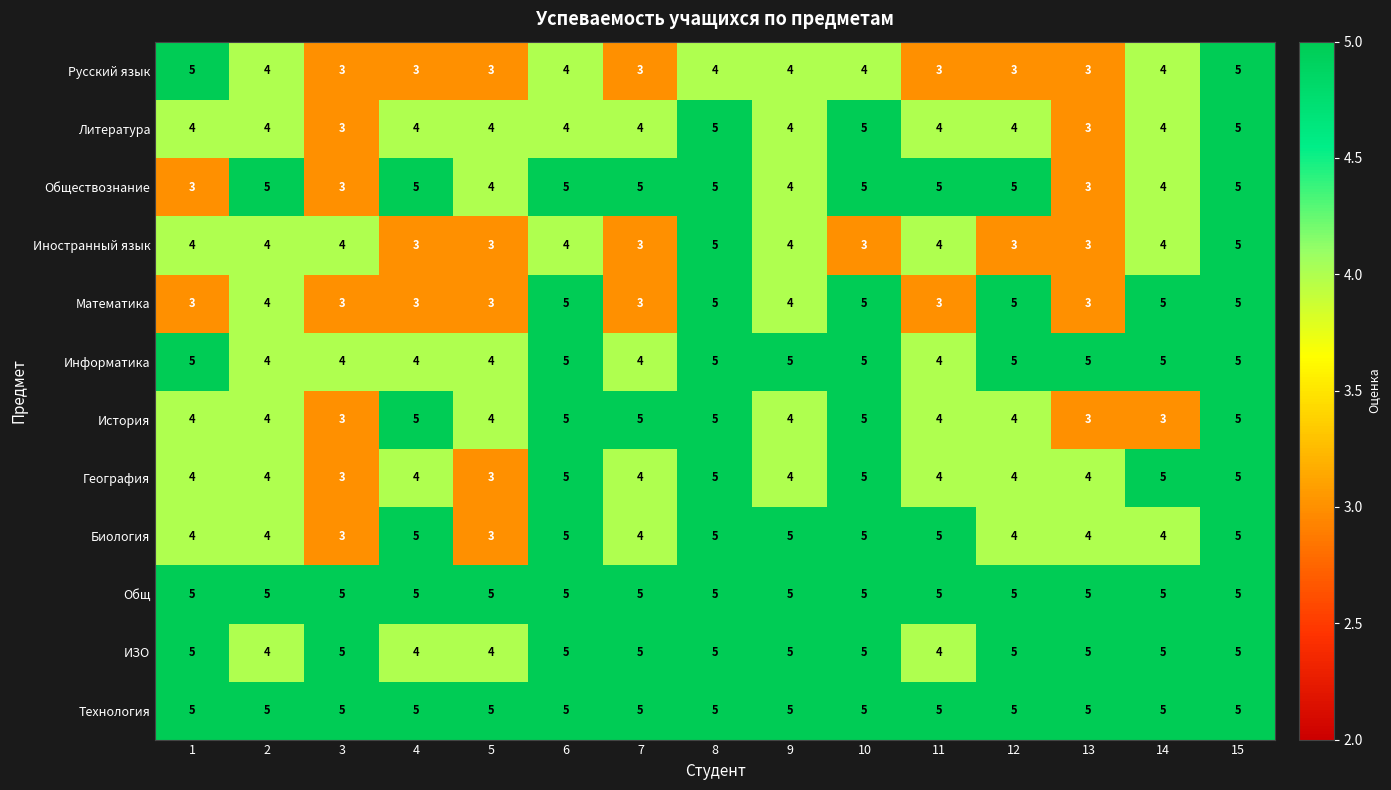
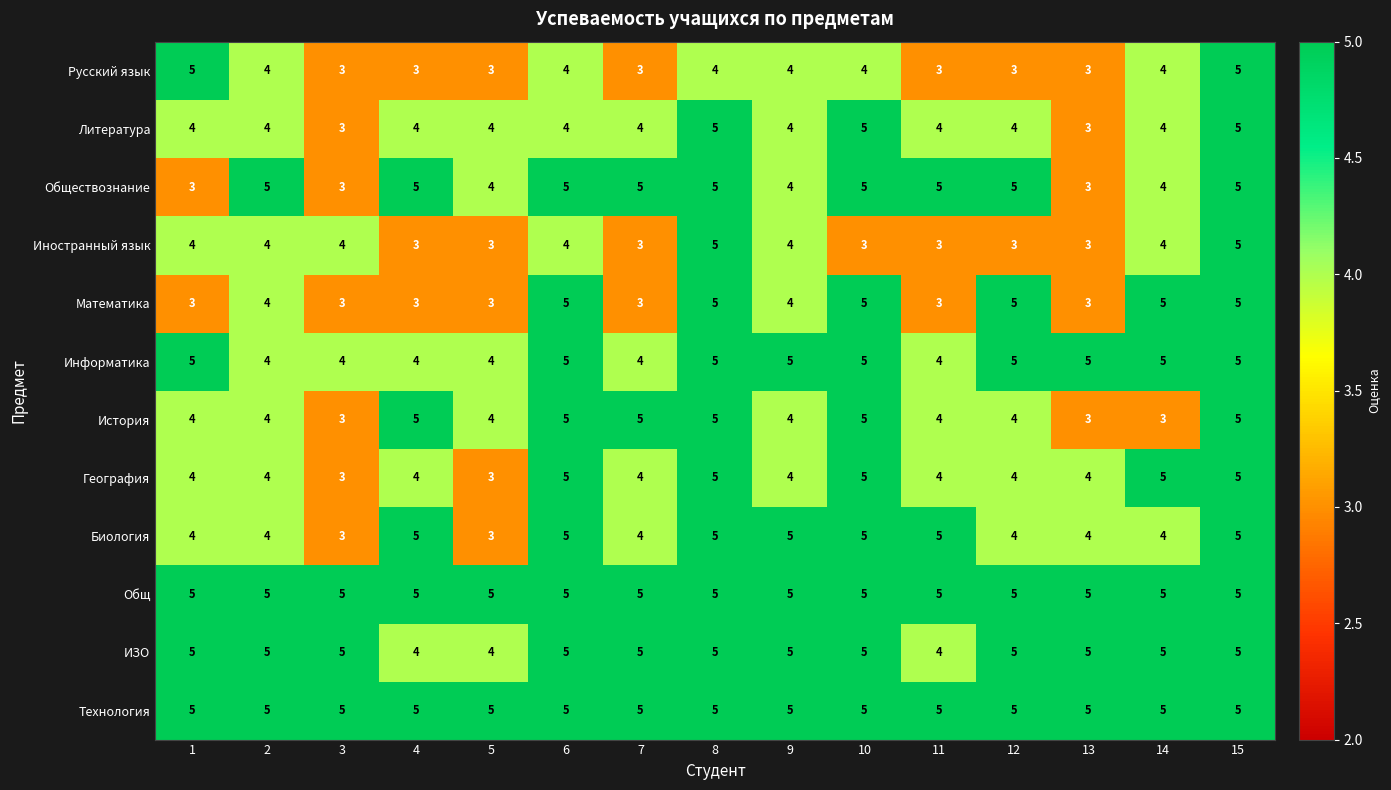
  {
    "Русский язык": {
      "1": 5,
      "2": 4,
      "3": 3,
      "4": 3,
      "5": 3,
      "6": 4,
      "7": 3,
      "8": 4,
      "9": 4,
      "10": 4,
      "11": 3,
      "12": 3,
      "13": 3,
      "14": 4,
      "15": 5
    },
    "Литература": {
      "1": 4,
      "2": 4,
      "3": 3,
      "4": 4,
      "5": 4,
      "6": 4,
      "7": 4,
      "8": 5,
      "9": 4,
      "10": 5,
      "11": 4,
      "12": 4,
      "13": 3,
      "14": 4,
      "15": 5
    },
    "Обществознание": {
      "1": 3,
      "2": 5,
      "3": 3,
      "4": 5,
      "5": 4,
      "6": 5,
      "7": 5,
      "8": 5,
      "9": 4,
      "10": 5,
      "11": 5,
      "12": 5,
      "13": 3,
      "14": 4,
      "15": 5
    },
    "Иностранный язык": {
      "1": 4,
      "2": 4,
      "3": 4,
      "4": 3,
      "5": 3,
      "6": 4,
      "7": 3,
      "8": 5,
      "9": 4,
      "10": 3,
-     "11": 4,
+     "11": 3,
      "12": 3,
      "13": 3,
      "14": 4,
      "15": 5
    },
    "Математика": {
      "1": 3,
      "2": 4,
      "3": 3,
      "4": 3,
      "5": 3,
      "6": 5,
      "7": 3,
      "8": 5,
      "9": 4,
      "10": 5,
      "11": 3,
      "12": 5,
      "13": 3,
      "14": 5,
      "15": 5
    },
    "Информатика": {
      "1": 5,
      "2": 4,
      "3": 4,
      "4": 4,
      "5": 4,
      "6": 5,
      "7": 4,
      "8": 5,
      "9": 5,
      "10": 5,
      "11": 4,
      "12": 5,
      "13": 5,
      "14": 5,
      "15": 5
    },
    "История": {
      "1": 4,
      "2": 4,
      "3": 3,
      "4": 5,
      "5": 4,
      "6": 5,
      "7": 5,
      "8": 5,
      "9": 4,
      "10": 5,
      "11": 4,
      "12": 4,
      "13": 3,
      "14": 3,
      "15": 5
    },
    "География": {
      "1": 4,
      "2": 4,
      "3": 3,
      "4": 4,
      "5": 3,
      "6": 5,
      "7": 4,
      "8": 5,
      "9": 4,
      "10": 5,
      "11": 4,
      "12": 4,
      "13": 4,
      "14": 5,
      "15": 5
    },
    "Биология": {
      "1": 4,
      "2": 4,
      "3": 3,
      "4": 5,
      "5": 3,
      "6": 5,
      "7": 4,
      "8": 5,
      "9": 5,
      "10": 5,
      "11": 5,
      "12": 4,
      "13": 4,
      "14": 4,
      "15": 5
    },
    "Общ": {
      "1": 5,
      "2": 5,
      "3": 5,
      "4": 5,
      "5": 5,
      "6": 5,
      "7": 5,
      "8": 5,
      "9": 5,
      "10": 5,
      "11": 5,
      "12": 5,
      "13": 5,
      "14": 5,
      "15": 5
    },
    "ИЗО": {
      "1": 5,
-     "2": 4,
+     "2": 5,
      "3": 5,
      "4": 4,
      "5": 4,
      "6": 5,
      "7": 5,
      "8": 5,
      "9": 5,
      "10": 5,
      "11": 4,
      "12": 5,
      "13": 5,
      "14": 5,
      "15": 5
    },
    "Технология": {
      "1": 5,
      "2": 5,
      "3": 5,
      "4": 5,
      "5": 5,
      "6": 5,
      "7": 5,
      "8": 5,
      "9": 5,
      "10": 5,
      "11": 5,
      "12": 5,
      "13": 5,
      "14": 5,
      "15": 5
    }
  }
